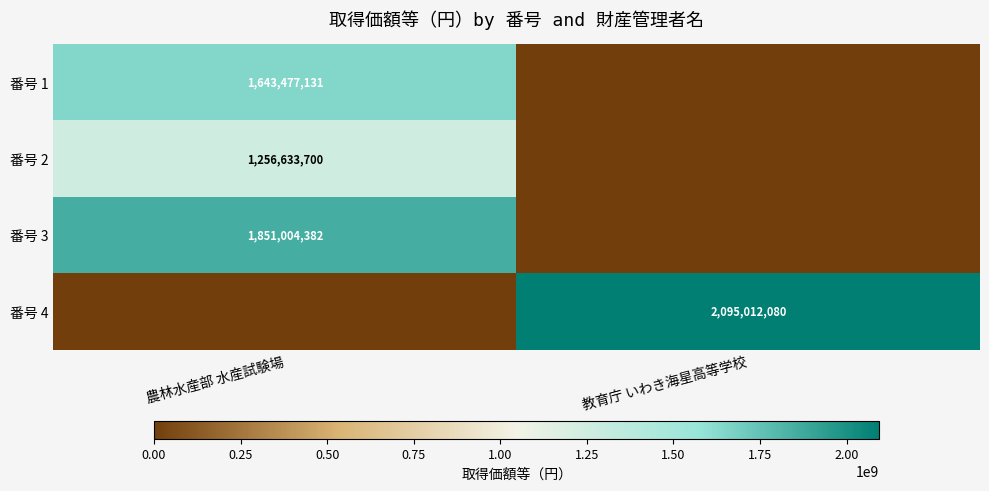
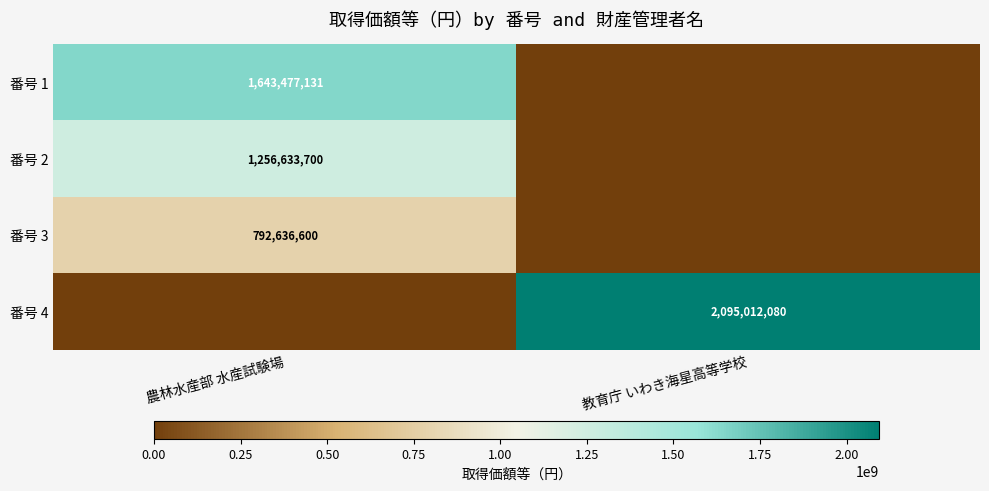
  {
    "番号 1": {
      "農林水産部 水産試験場": "1,643,477,131"
    },
    "番号 2": {
      "農林水産部 水産試験場": "1,256,633,700"
    },
    "番号 3": {
-     "農林水産部 水産試験場": "1,851,004,382"
+     "農林水産部 水産試験場": "792,636,600"
    },
    "番号 4": {
      "教育庁 いわき海星高等学校": "2,095,012,080"
    }
  }
